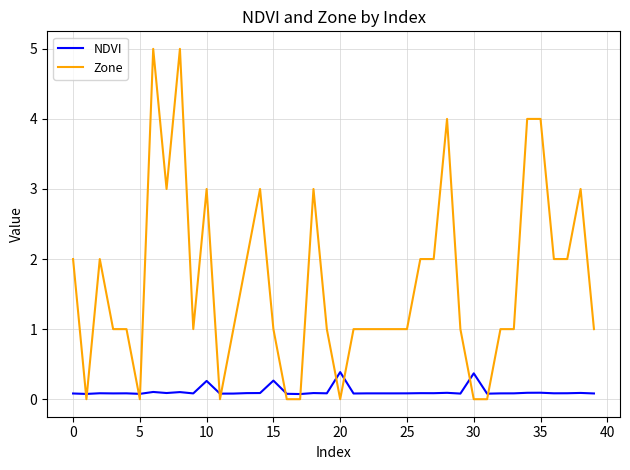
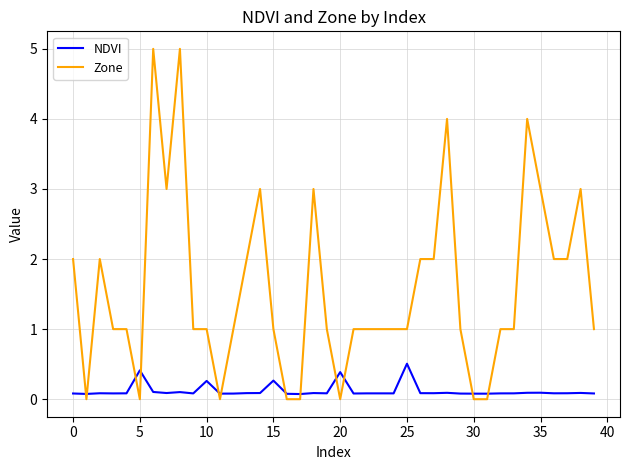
  {
    "NDVI": {
      "0": 0.1,
-     "5": 0.1,
+     "5": 0.4,
      "10": 0.3,
      "15": 0.3,
      "20": 0.4,
-     "25": 0.1,
-     "30": 0.4,
+     "25": 0.5,
+     "30": 0.1,
      "35": 0.1
    },
    "Zone": {
      "0": 2,
      "5": 0,
-     "10": 3,
+     "10": 1,
      "15": 1,
      "20": 0,
      "25": 1,
      "30": 0,
-     "35": 4
+     "35": 3
    }
  }
